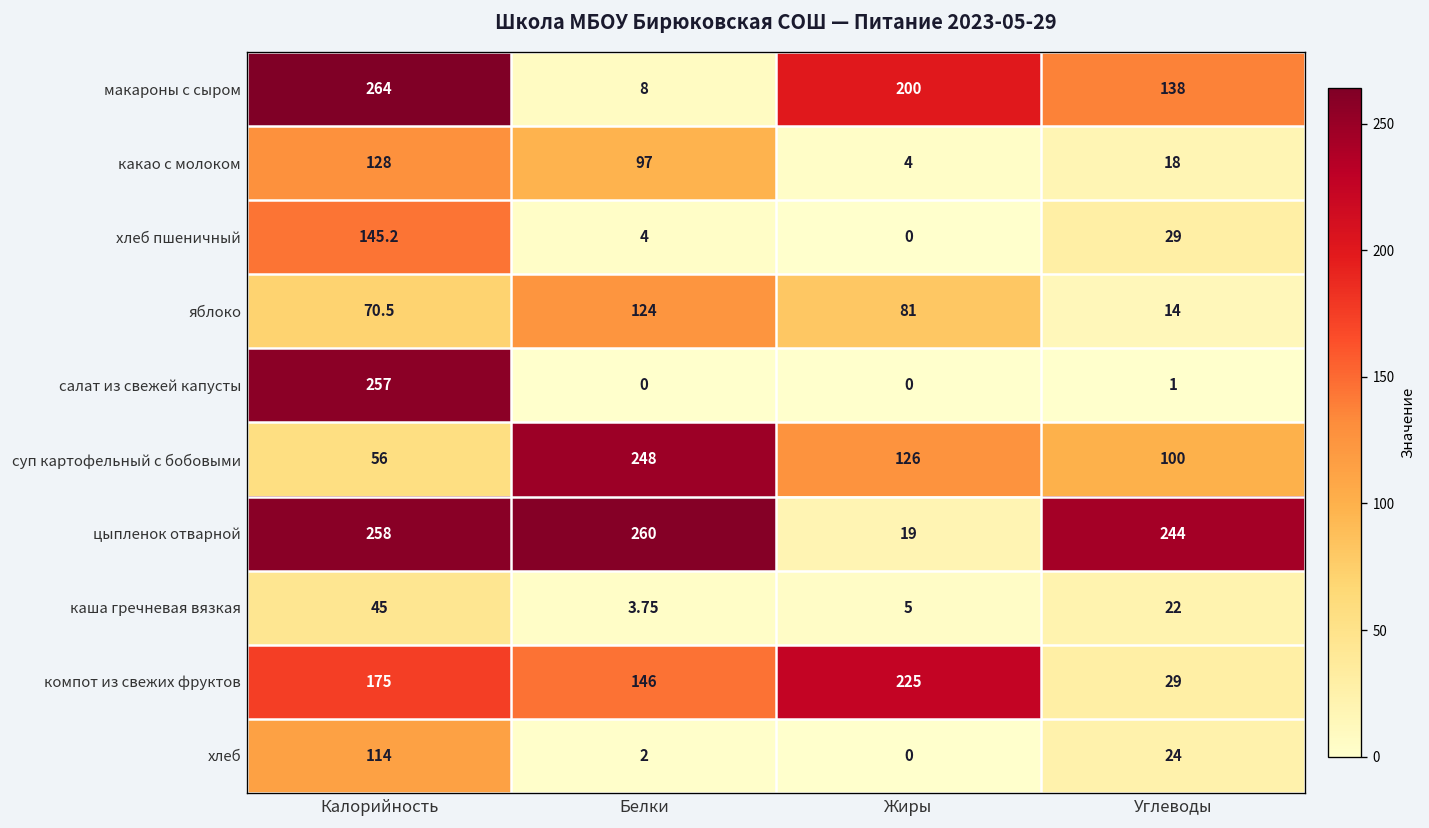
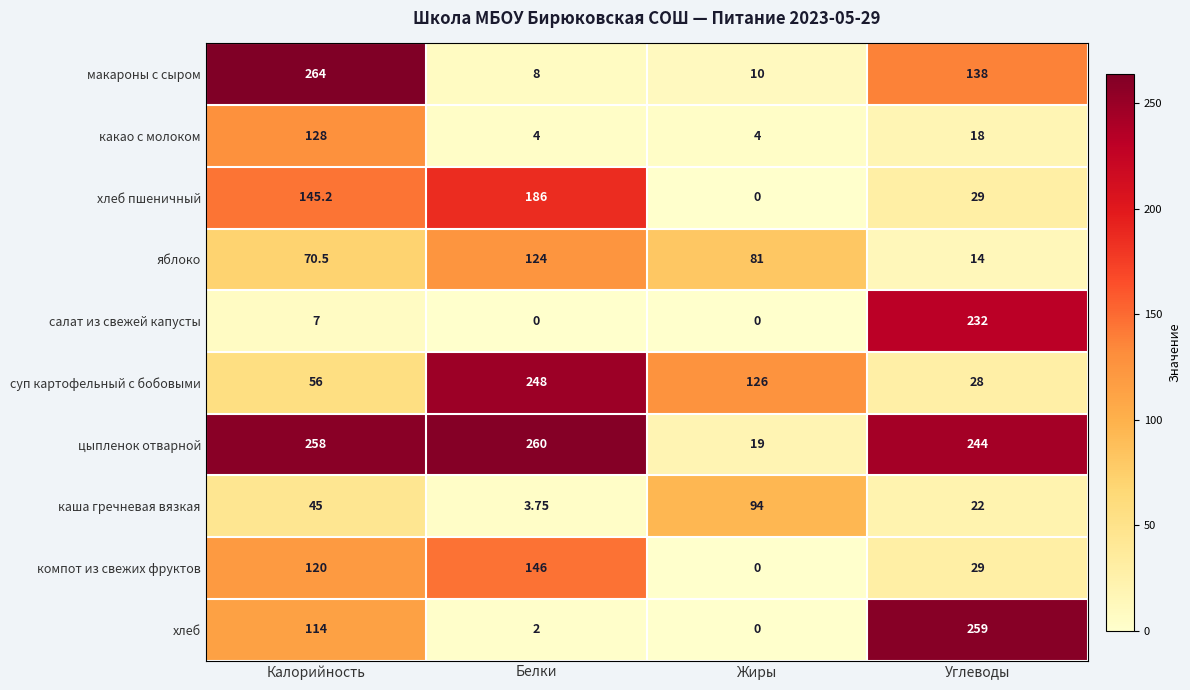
  {
    "макароны с сыром": {
      "Калорийность": 264,
      "Белки": 8,
-     "Жиры": 200,
+     "Жиры": 10,
      "Углеводы": 138
    },
    "какао с молоком": {
      "Калорийность": 128,
-     "Белки": 97,
+     "Белки": 4,
      "Жиры": 4,
      "Углеводы": 18
    },
    "хлеб пшеничный": {
      "Калорийность": 145.2,
-     "Белки": 4,
+     "Белки": 186,
      "Жиры": 0,
      "Углеводы": 29
    },
    "яблоко": {
      "Калорийность": 70.5,
      "Белки": 124,
      "Жиры": 81,
      "Углеводы": 14
    },
    "салат из свежей капусты": {
-     "Калорийность": 257,
+     "Калорийность": 7,
      "Белки": 0,
      "Жиры": 0,
-     "Углеводы": 1
+     "Углеводы": 232
    },
    "суп картофельный с бобовыми": {
      "Калорийность": 56,
      "Белки": 248,
      "Жиры": 126,
-     "Углеводы": 100
+     "Углеводы": 28
    },
    "цыпленок отварной": {
      "Калорийность": 258,
      "Белки": 260,
      "Жиры": 19,
      "Углеводы": 244
    },
    "каша гречневая вязкая": {
      "Калорийность": 45,
      "Белки": 3.75,
-     "Жиры": 5,
+     "Жиры": 94,
      "Углеводы": 22
    },
    "компот из свежих фруктов": {
-     "Калорийность": 175,
+     "Калорийность": 120,
      "Белки": 146,
-     "Жиры": 225,
+     "Жиры": 0,
      "Углеводы": 29
    },
    "хлеб": {
      "Калорийность": 114,
      "Белки": 2,
      "Жиры": 0,
-     "Углеводы": 24
+     "Углеводы": 259
    }
  }
